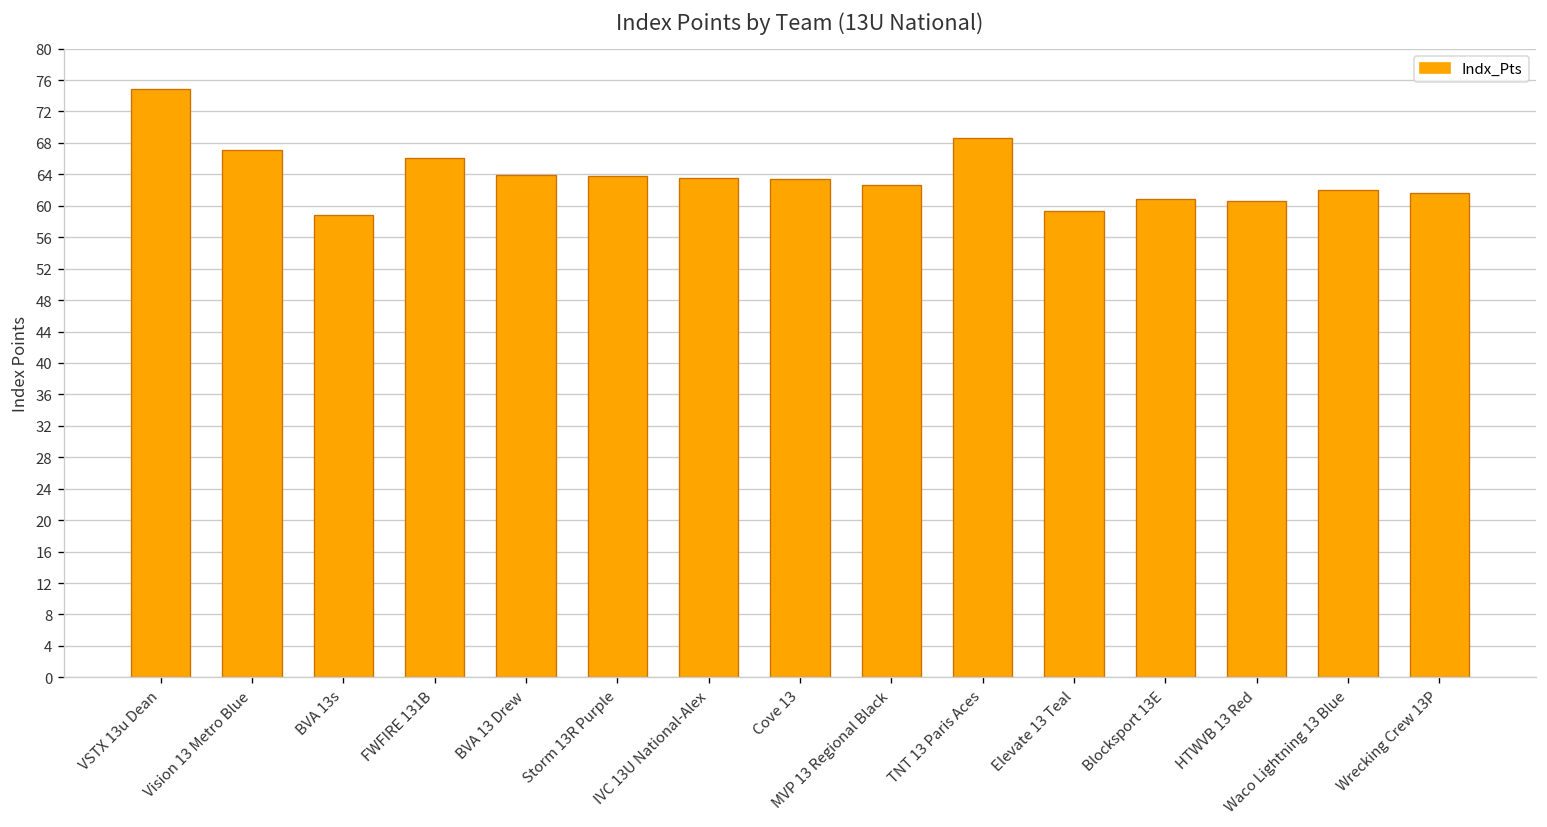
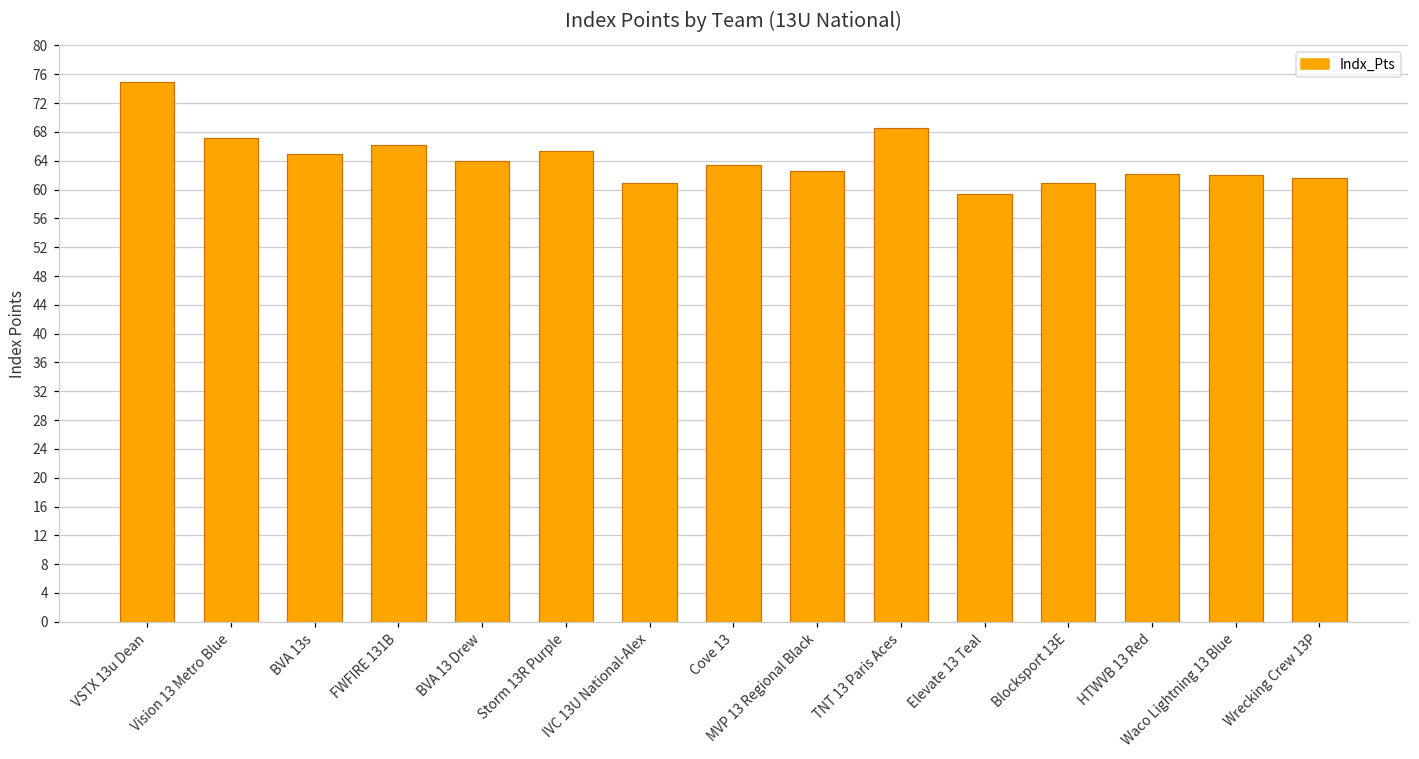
  {
    "VSTX 13u Dean": 75,
    "Vision 13 Metro Blue": 67,
-   "BVA 13s": 59,
+   "BVA 13s": 65,
    "FWFIRE 131B": 66,
    "BVA 13 Drew": 64,
-   "Storm 13R Purple": 64,
-   "IVC 13U National-Alex": 63,
+   "Storm 13R Purple": 65,
+   "IVC 13U National-Alex": 61,
    "Cove 13": 63,
    "MVP 13 Regional Black": 63,
    "TNT 13 Paris Aces": 69,
    "Elevate 13 Teal": 59,
    "Blocksport 13E": 61,
-   "HTWVB 13 Red": 61,
+   "HTWVB 13 Red": 62,
    "Waco Lightning 13 Blue": 62,
    "Wrecking Crew 13P": 62
  }
